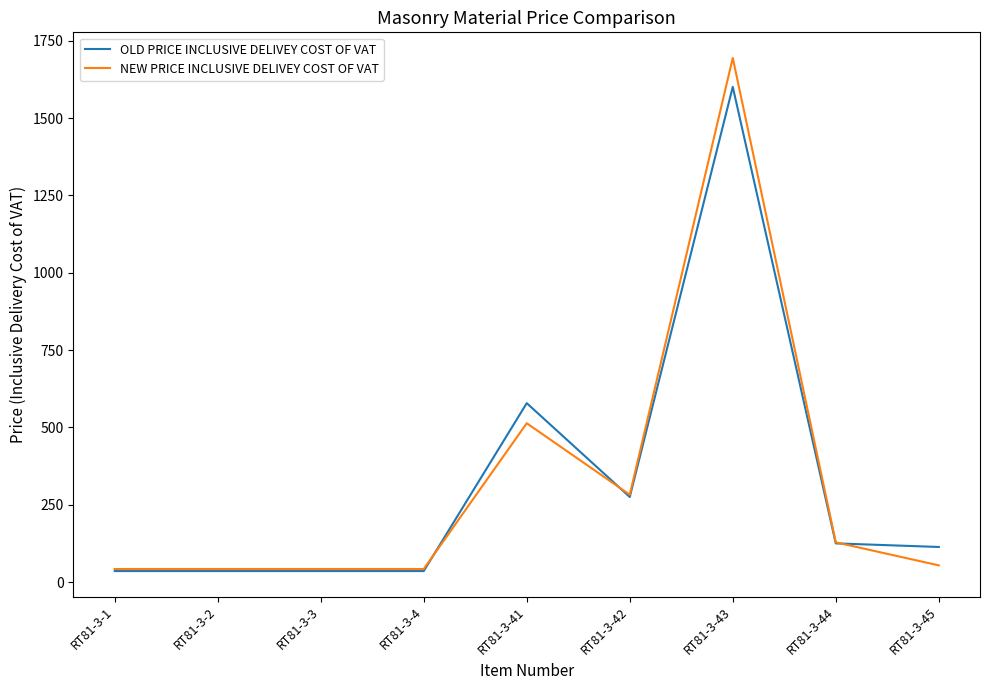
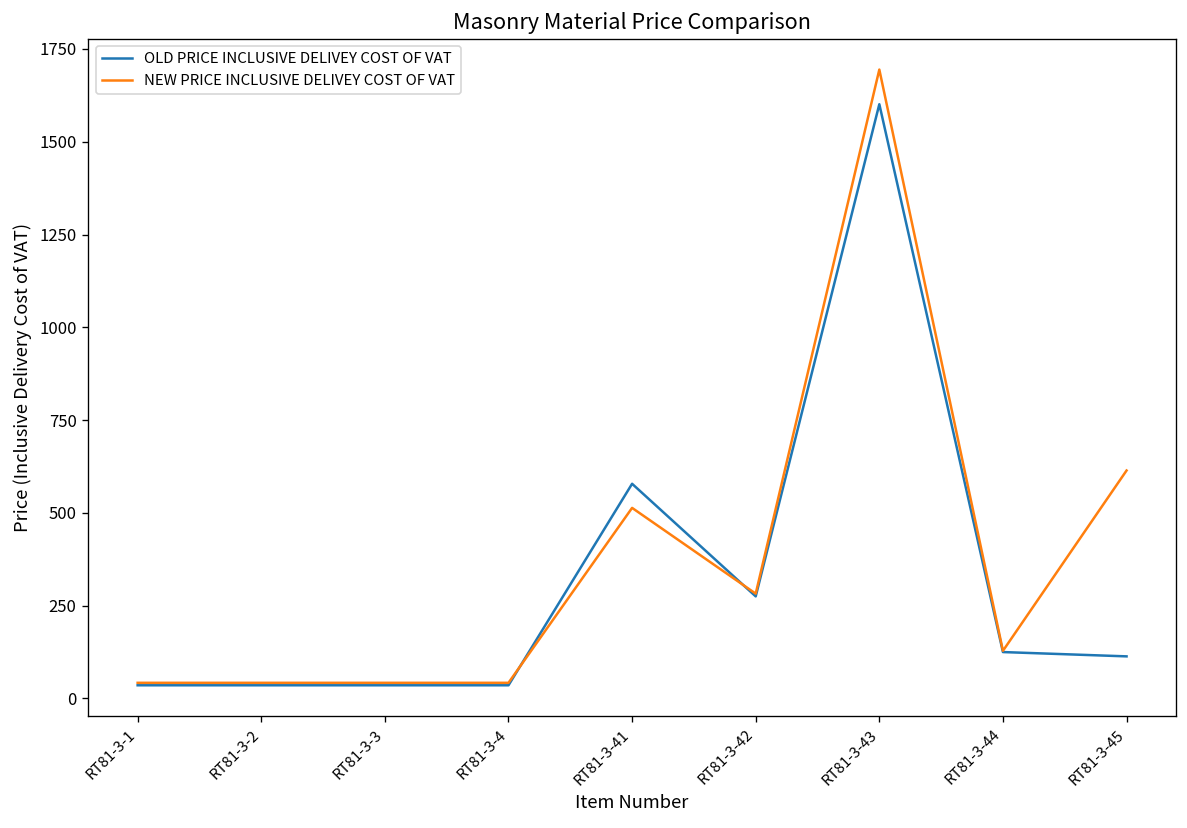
  {
    "OLD PRICE INCLUSIVE DELIVEY COST OF VAT": {
      "RT81-3-41": 580,
      "RT81-3-43": 1600,
      "RT81-3-45": 110
    },
    "NEW PRICE INCLUSIVE DELIVEY COST OF VAT": {
      "RT81-3-41": 510,
      "RT81-3-43": 1690,
-     "RT81-3-45": 50
+     "RT81-3-45": 610
    }
  }
